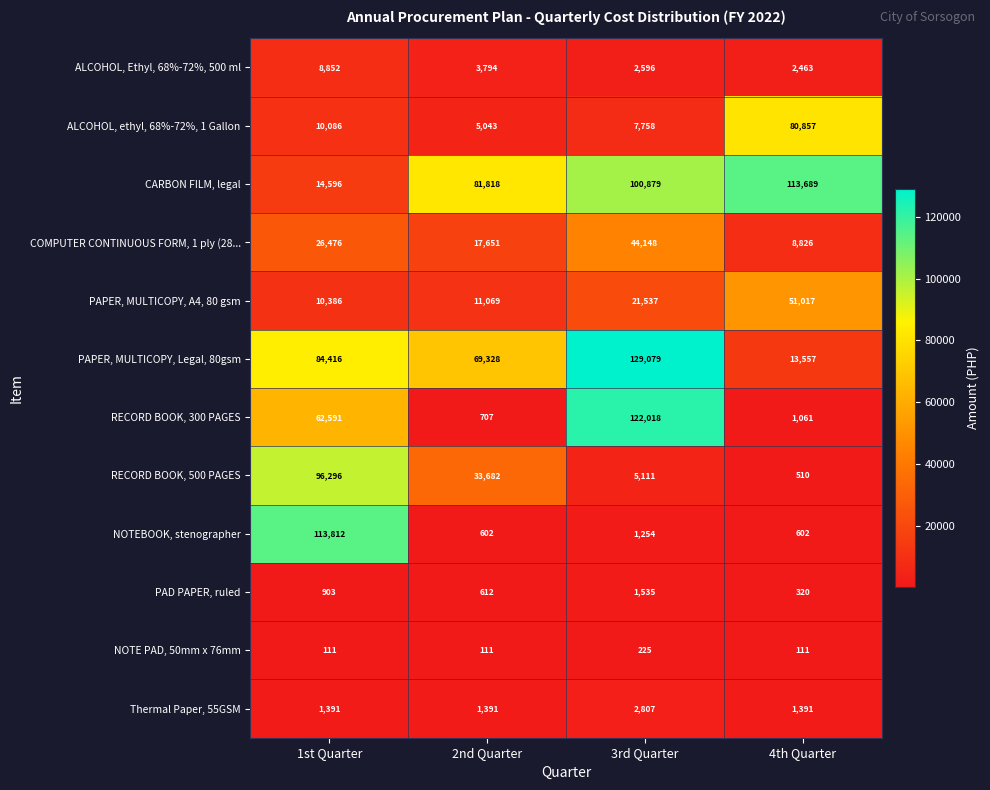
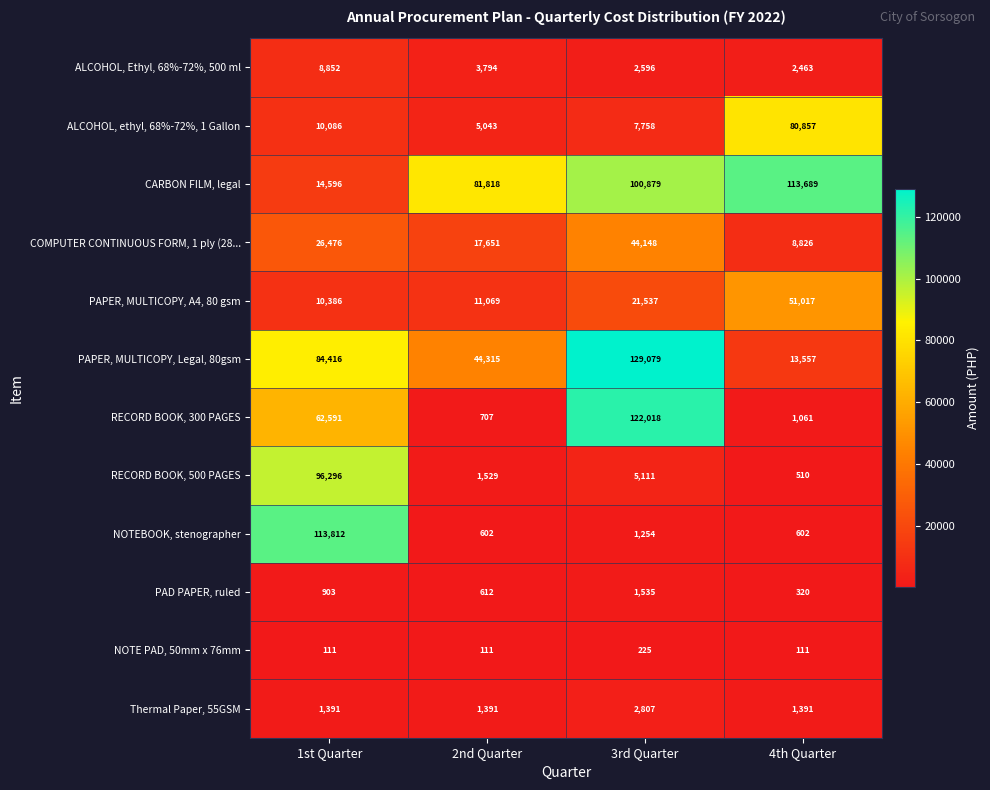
  {
    "ALCOHOL, Ethyl, 68%-72%, 500 ml": {
      "1st Quarter": "8,852",
      "2nd Quarter": "3,794",
      "3rd Quarter": "2,596",
      "4th Quarter": "2,463"
    },
    "ALCOHOL, ethyl, 68%-72%, 1 Gallon": {
      "1st Quarter": "10,086",
      "2nd Quarter": "5,043",
      "3rd Quarter": "7,758",
      "4th Quarter": "80,857"
    },
    "CARBON FILM, legal": {
      "1st Quarter": "14,596",
      "2nd Quarter": "81,818",
      "3rd Quarter": "100,879",
      "4th Quarter": "113,689"
    },
    "COMPUTER CONTINUOUS FORM, 1 ply (28...": {
      "1st Quarter": "26,476",
      "2nd Quarter": "17,651",
      "3rd Quarter": "44,148",
      "4th Quarter": "8,826"
    },
    "PAPER, MULTICOPY, A4, 80 gsm": {
      "1st Quarter": "10,386",
      "2nd Quarter": "11,069",
      "3rd Quarter": "21,537",
      "4th Quarter": "51,017"
    },
    "PAPER, MULTICOPY, Legal, 80gsm": {
      "1st Quarter": "84,416",
-     "2nd Quarter": "69,328",
+     "2nd Quarter": "44,315",
      "3rd Quarter": "129,079",
      "4th Quarter": "13,557"
    },
    "RECORD BOOK, 300 PAGES": {
      "1st Quarter": "62,591",
      "2nd Quarter": "707",
      "3rd Quarter": "122,018",
      "4th Quarter": "1,061"
    },
    "RECORD BOOK, 500 PAGES": {
      "1st Quarter": "96,296",
-     "2nd Quarter": "33,682",
+     "2nd Quarter": "1,529",
      "3rd Quarter": "5,111",
      "4th Quarter": "510"
    },
    "NOTEBOOK, stenographer": {
      "1st Quarter": "113,812",
      "2nd Quarter": "602",
      "3rd Quarter": "1,254",
      "4th Quarter": "602"
    },
    "PAD PAPER, ruled": {
      "1st Quarter": "903",
      "2nd Quarter": "612",
      "3rd Quarter": "1,535",
      "4th Quarter": "320"
    },
    "NOTE PAD, 50mm x 76mm": {
      "1st Quarter": "111",
      "2nd Quarter": "111",
      "3rd Quarter": "225",
      "4th Quarter": "111"
    },
    "Thermal Paper, 55GSM": {
      "1st Quarter": "1,391",
      "2nd Quarter": "1,391",
      "3rd Quarter": "2,807",
      "4th Quarter": "1,391"
    }
  }
